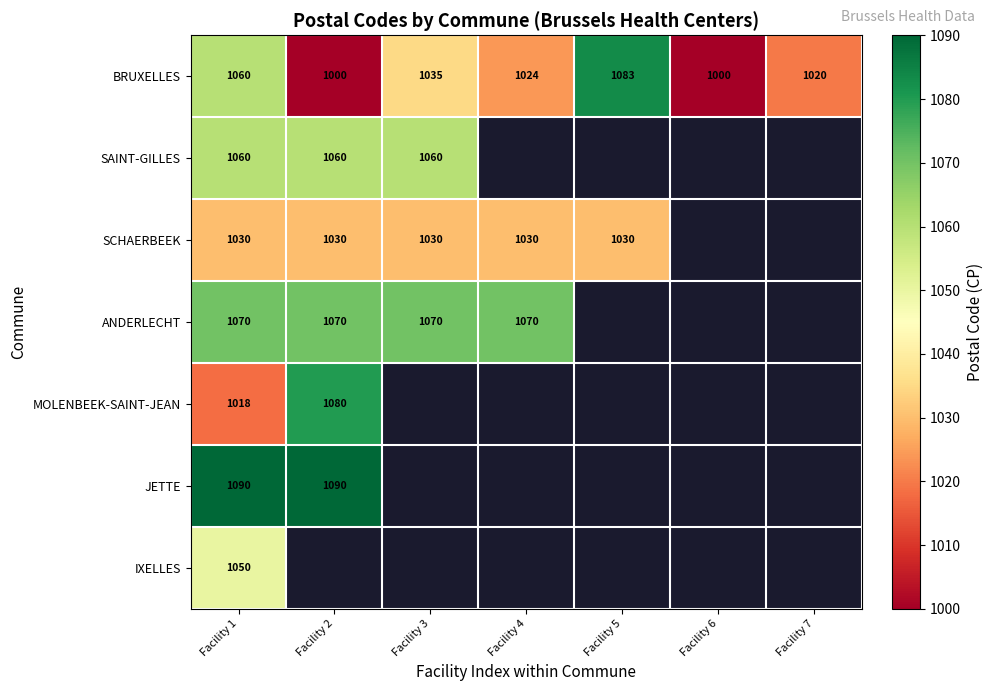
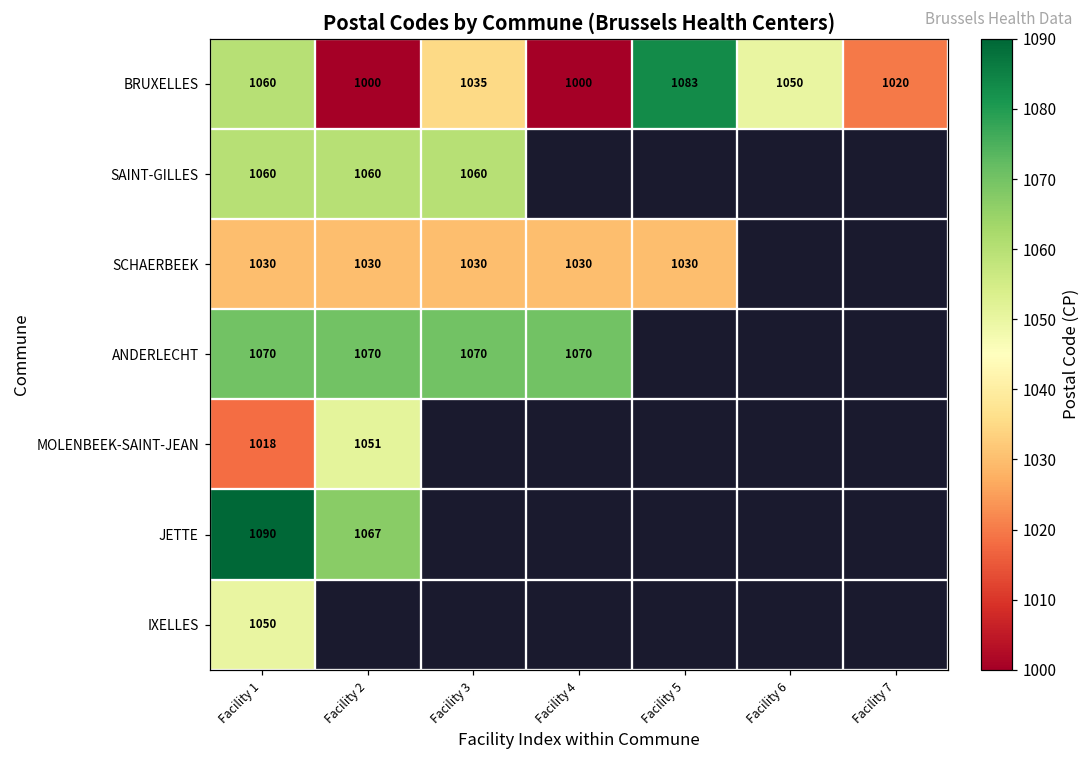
  {
    "BRUXELLES": {
      "Facility 1": 1060,
      "Facility 2": 1000,
      "Facility 3": 1035,
-     "Facility 4": 1024,
+     "Facility 4": 1000,
      "Facility 5": 1083,
-     "Facility 6": 1000,
+     "Facility 6": 1050,
      "Facility 7": 1020
    },
    "SAINT-GILLES": {
      "Facility 1": 1060,
      "Facility 2": 1060,
      "Facility 3": 1060
    },
    "SCHAERBEEK": {
      "Facility 1": 1030,
      "Facility 2": 1030,
      "Facility 3": 1030,
      "Facility 4": 1030,
      "Facility 5": 1030
    },
    "ANDERLECHT": {
      "Facility 1": 1070,
      "Facility 2": 1070,
      "Facility 3": 1070,
      "Facility 4": 1070
    },
    "MOLENBEEK-SAINT-JEAN": {
      "Facility 1": 1018,
-     "Facility 2": 1080
+     "Facility 2": 1051
    },
    "JETTE": {
      "Facility 1": 1090,
-     "Facility 2": 1090
+     "Facility 2": 1067
    },
    "IXELLES": {
      "Facility 1": 1050
    }
  }
